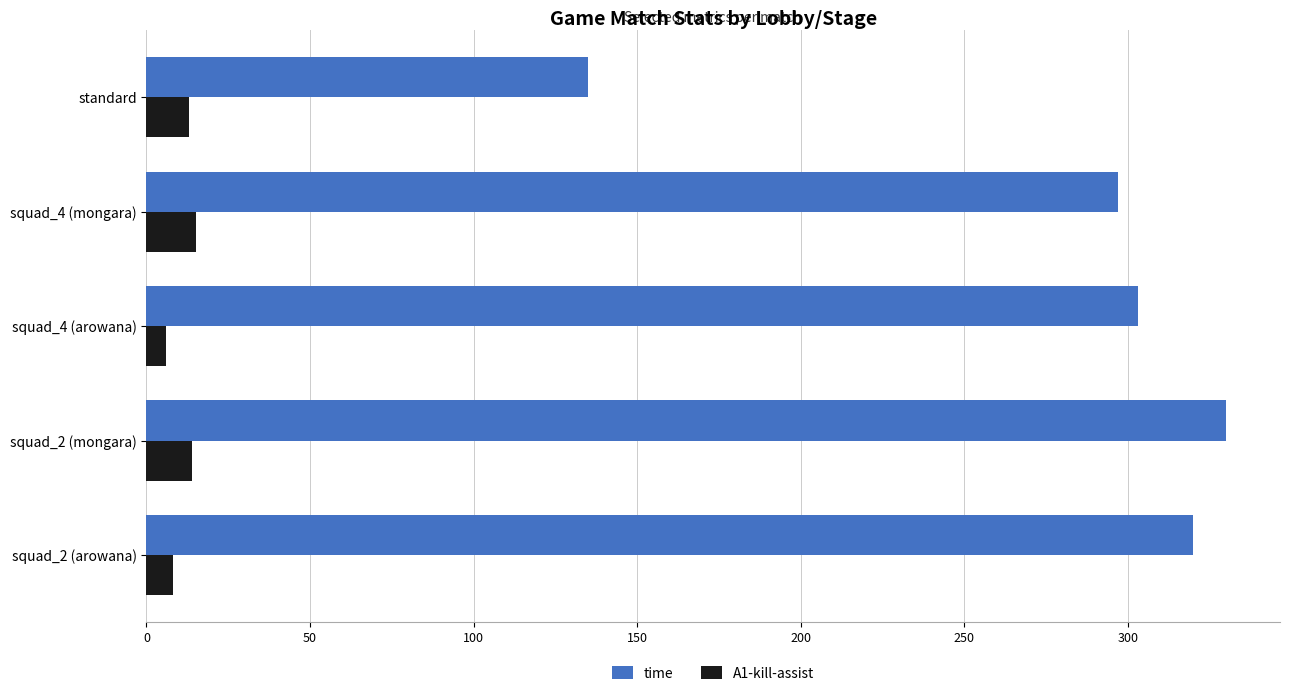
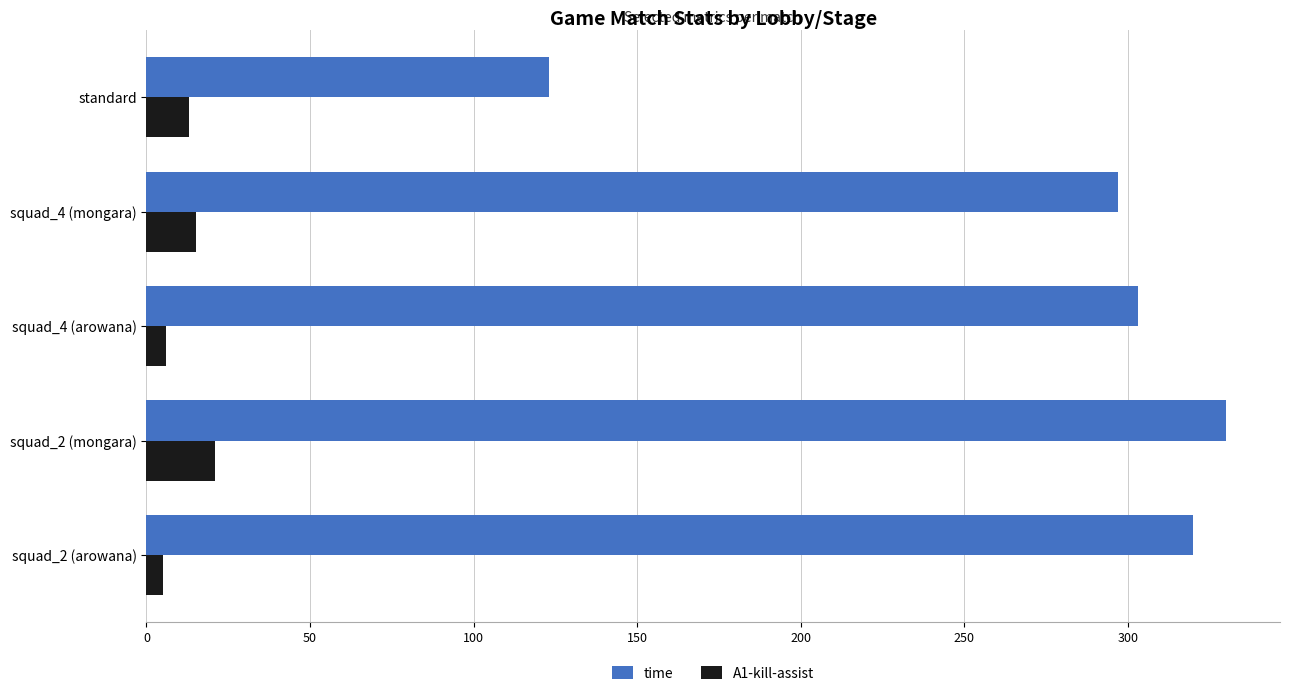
  {
    "time": {
-     "standard": 135,
+     "standard": 123,
      "squad_4 (mongara)": 297,
      "squad_4 (arowana)": 303,
      "squad_2 (mongara)": 330,
      "squad_2 (arowana)": 320
    },
    "A1-kill-assist": {
      "standard": 13,
      "squad_4 (mongara)": 15,
      "squad_4 (arowana)": 6,
-     "squad_2 (mongara)": 14,
-     "squad_2 (arowana)": 8
+     "squad_2 (mongara)": 21,
+     "squad_2 (arowana)": 5
    }
  }
